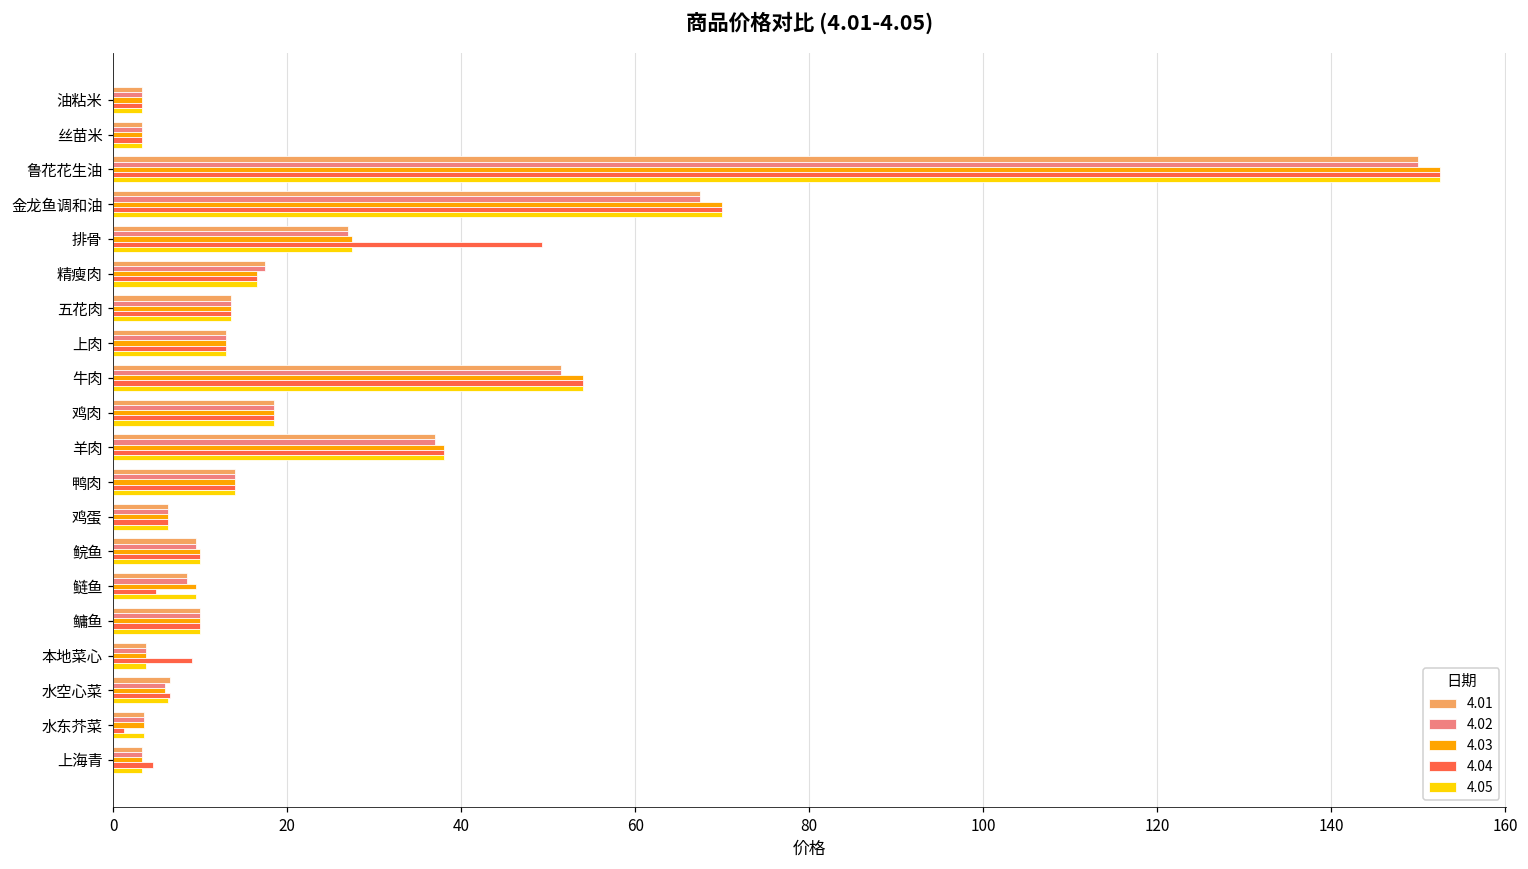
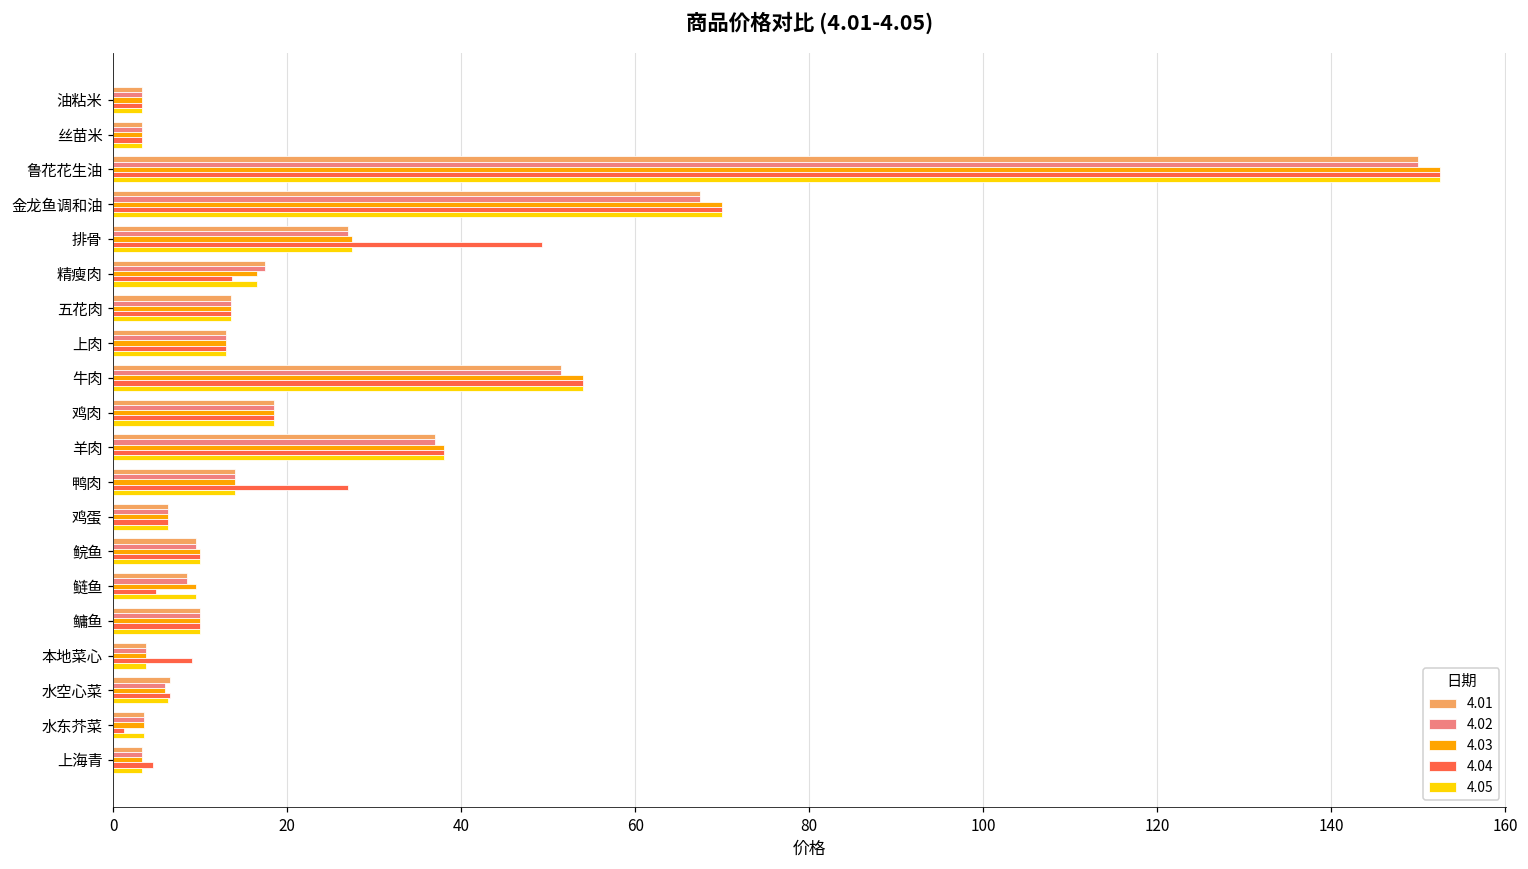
  {
    "4.04": {
      "油粘米": 3,
      "丝苗米": 3,
      "鲁花花生油": 153,
      "金龙鱼调和油": 70,
      "排骨": 49,
-     "精瘦肉": 17,
+     "精瘦肉": 14,
      "五花肉": 14,
      "上肉": 13,
      "牛肉": 54,
      "鸡肉": 19,
      "羊肉": 38,
-     "鸭肉": 14,
+     "鸭肉": 27,
      "鸡蛋": 6,
      "鲩鱼": 10,
      "鲢鱼": 5,
      "鳙鱼": 10,
      "本地菜心": 9,
      "水空心菜": 7,
      "水东芥菜": 1,
      "上海青": 5
    }
  }
